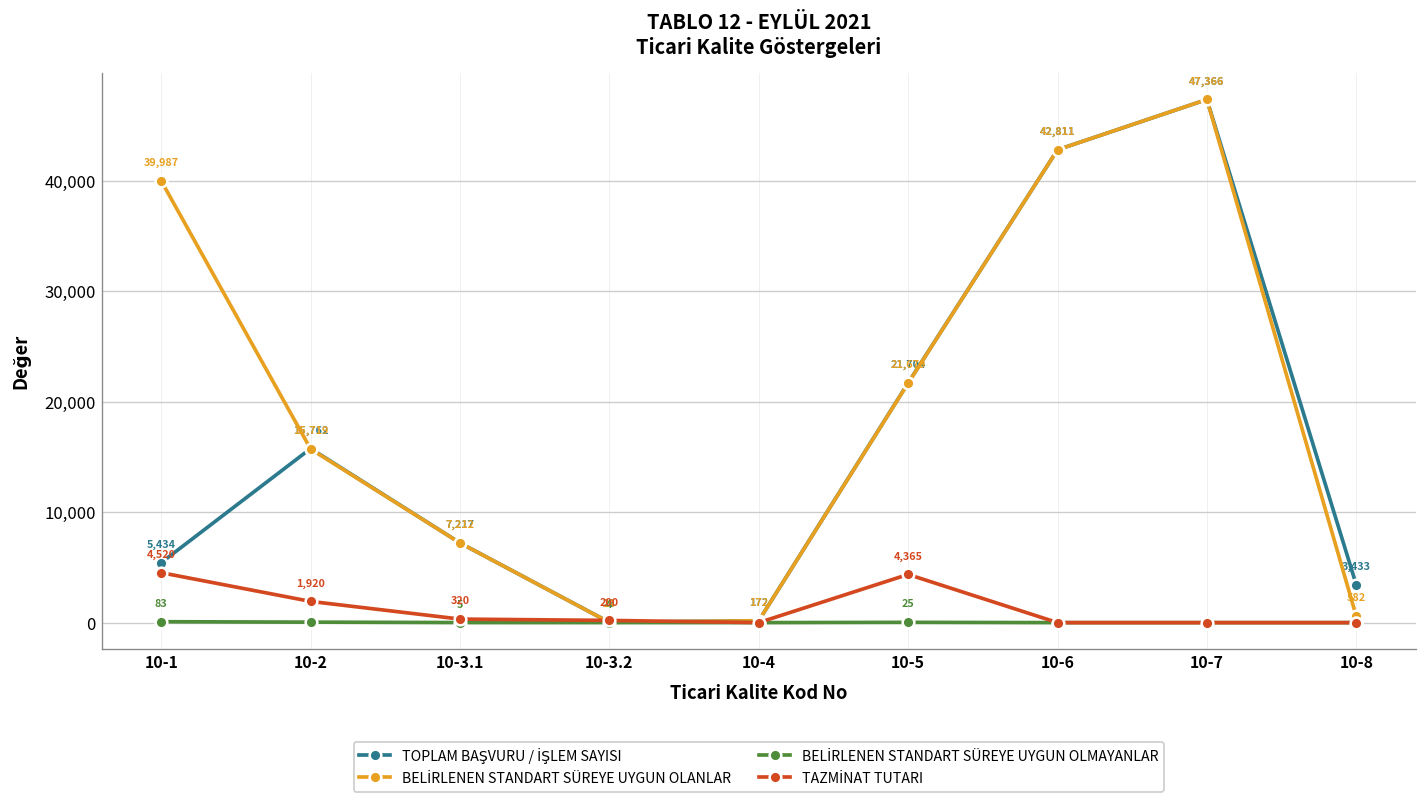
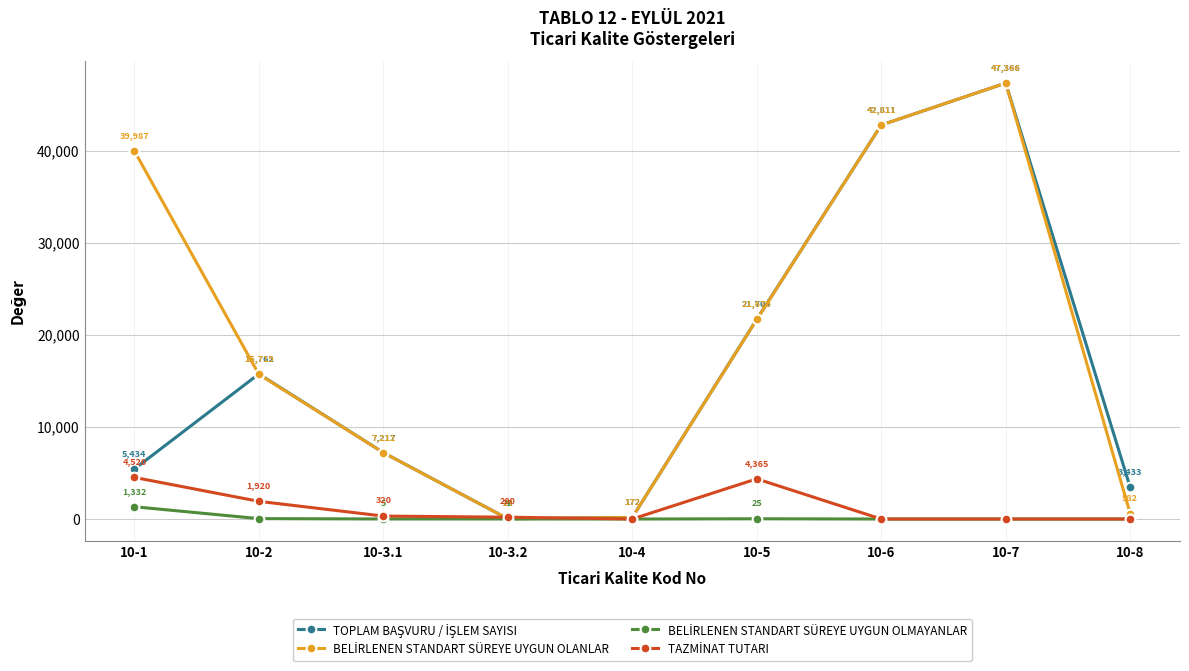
  {
    "TOPLAM BAŞVURU / İŞLEM SAYISI": {
      "10-1": "5,434",
      "10-8": "3,433"
    },
    "BELİRLENEN STANDART SÜREYE UYGUN OLANLAR": {
      "10-1": "39,987",
      "10-8": "582"
    },
    "BELİRLENEN STANDART SÜREYE UYGUN OLMAYANLAR": {
-     "10-1": "83",
+     "10-1": "1,332",
      "10-5": "25"
    },
    "TAZMİNAT TUTARI": {
      "10-1": "4,520",
      "10-2": "1,920",
      "10-5": "4,365"
    }
  }
